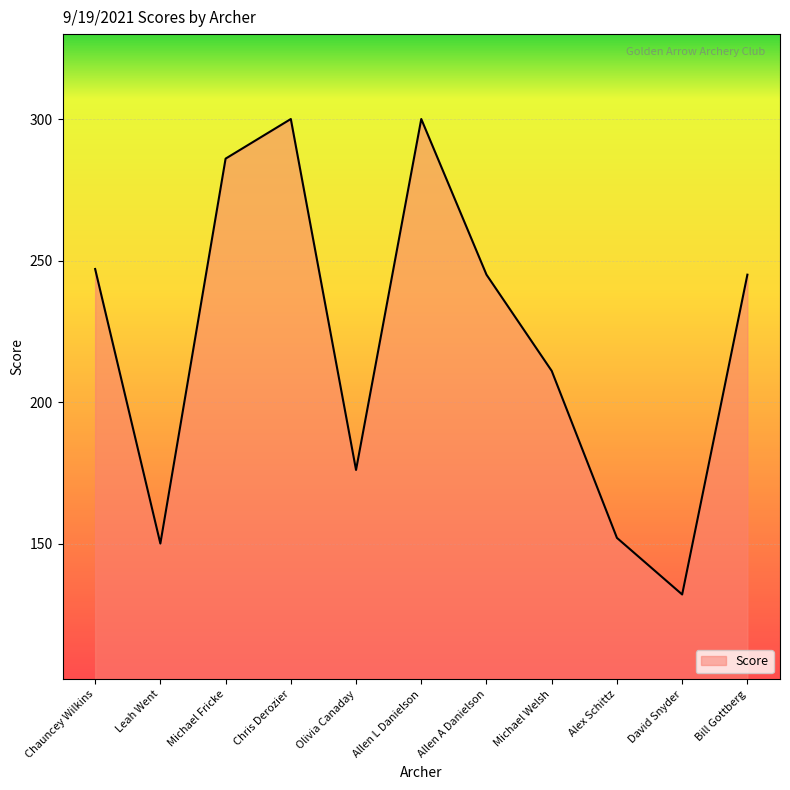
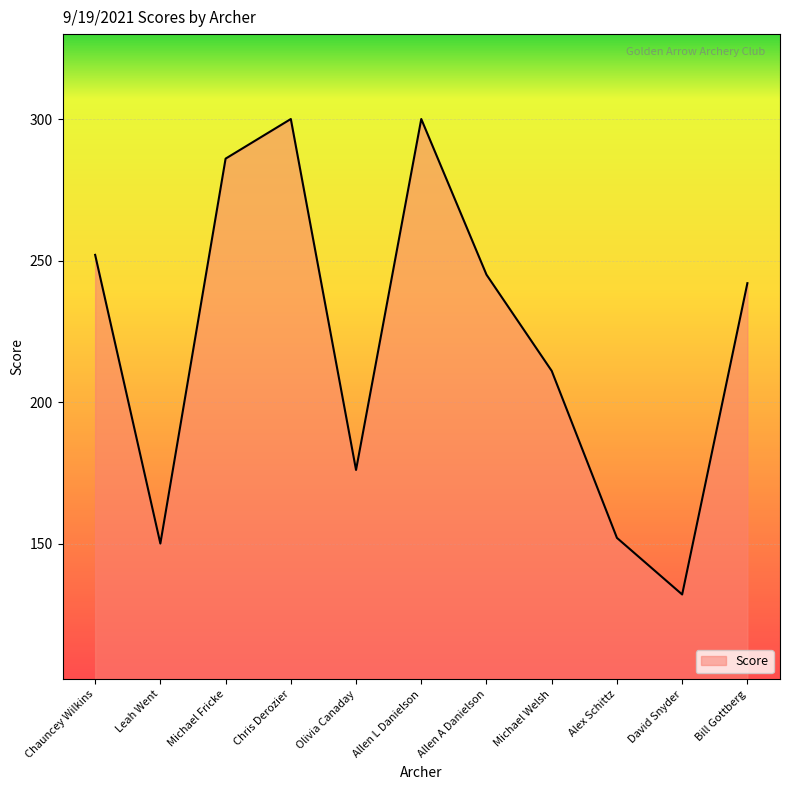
  {
-   "Chauncey Wilkins": 247,
+   "Chauncey Wilkins": 252,
    "Leah Went": 150,
    "Michael Fricke": 286,
    "Chris Derozier": 300,
    "Olivia Canaday": 176,
    "Allen L Danielson": 300,
    "Allen A Danielson": 245,
    "Michael Welsh": 211,
    "Alex Schittz": 152,
    "David Snyder": 132,
-   "Bill Gottberg": 245
+   "Bill Gottberg": 242
  }
